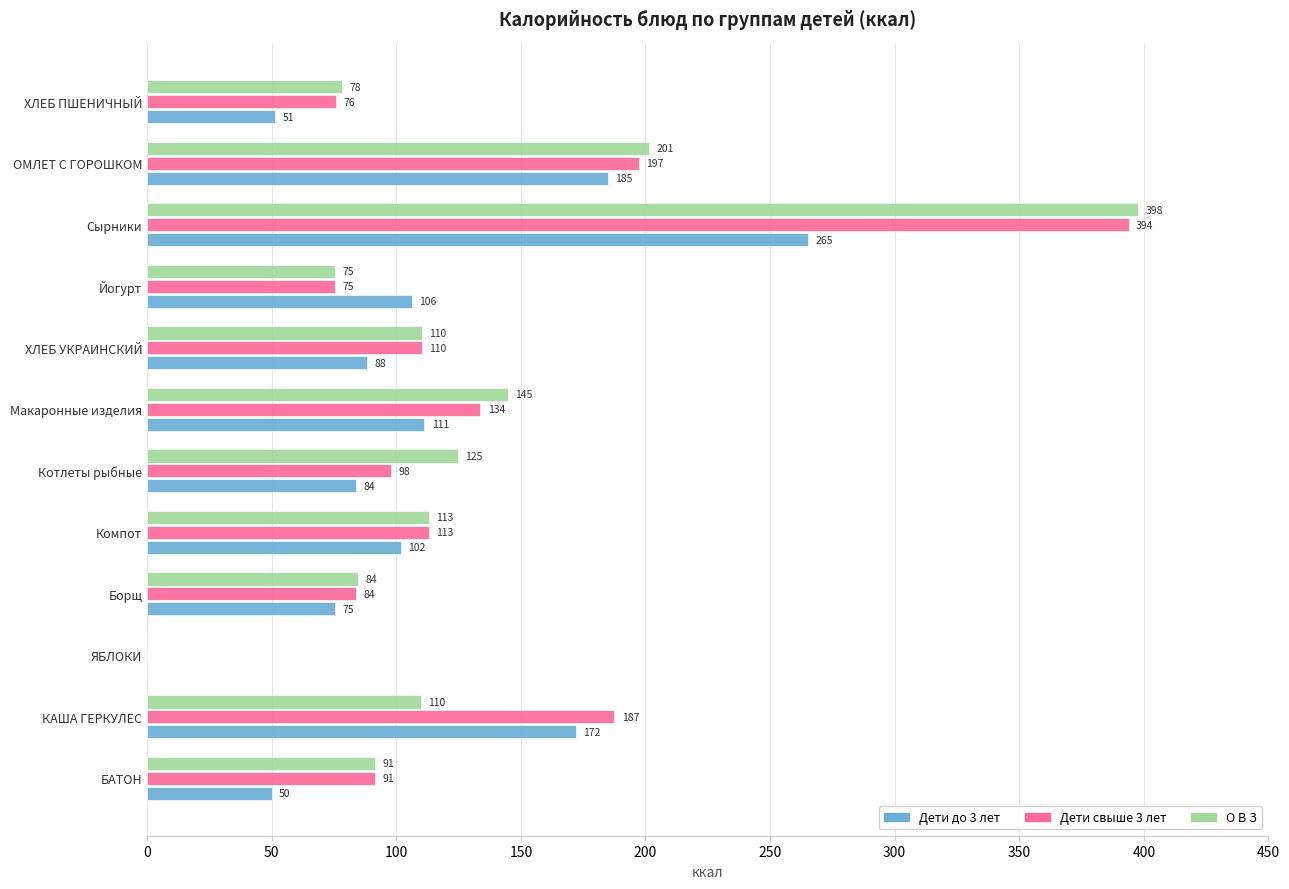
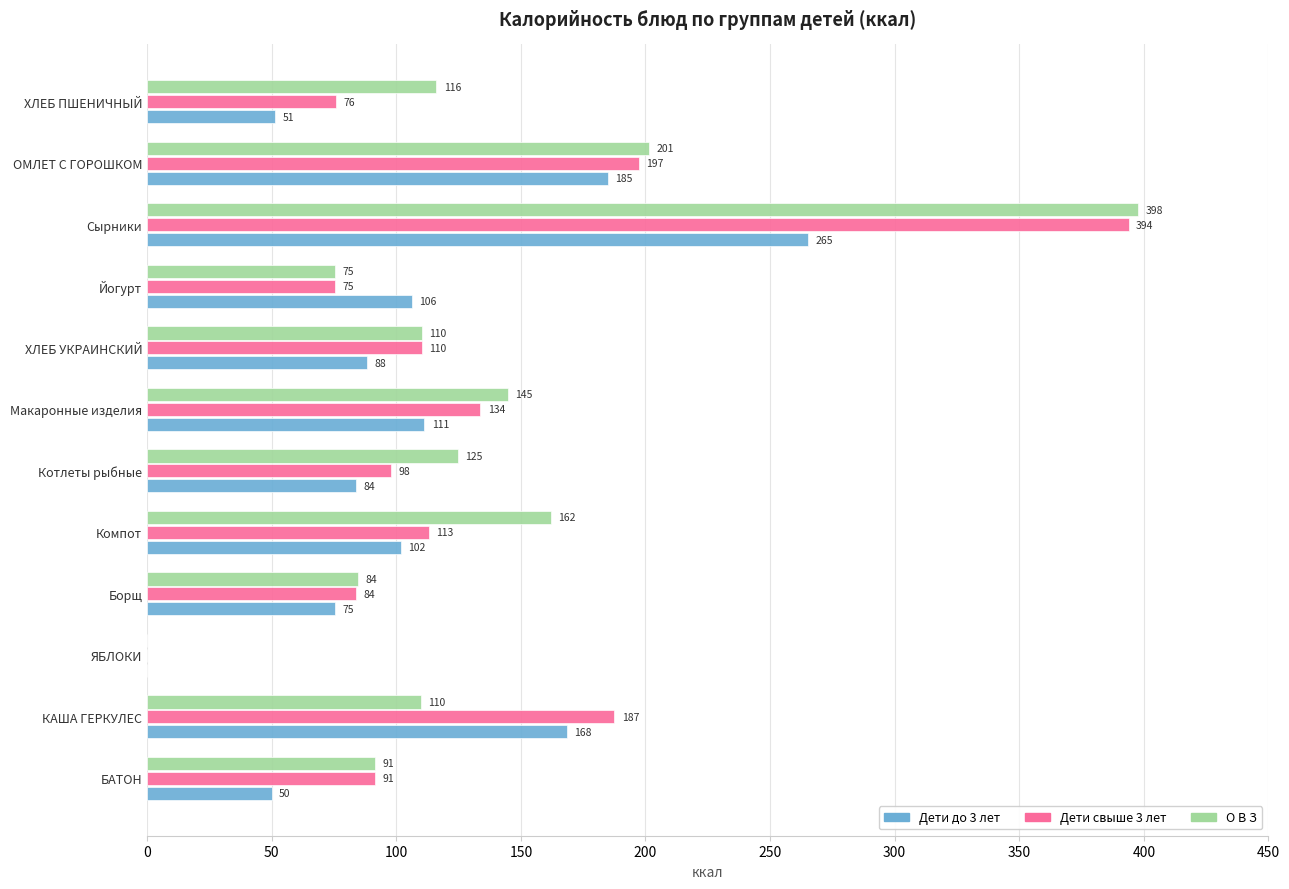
  {
    "Дети до 3 лет": {
      "ХЛЕБ ПШЕНИЧНЫЙ": 51,
      "ОМЛЕТ С ГОРОШКОМ": 185,
      "Сырники": 265,
      "Йогурт": 106,
      "ХЛЕБ УКРАИНСКИЙ": 88,
      "Макаронные изделия": 111,
      "Котлеты рыбные": 84,
      "Компот": 102,
      "Борщ": 75,
-     "КАША ГЕРКУЛЕС": 172,
+     "КАША ГЕРКУЛЕС": 168,
      "БАТОН": 50
    },
    "Дети свыше 3 лет": {
      "ХЛЕБ ПШЕНИЧНЫЙ": 76,
      "ОМЛЕТ С ГОРОШКОМ": 197,
      "Сырники": 394,
      "Йогурт": 75,
      "ХЛЕБ УКРАИНСКИЙ": 110,
      "Макаронные изделия": 134,
      "Котлеты рыбные": 98,
      "Компот": 113,
      "Борщ": 84,
      "КАША ГЕРКУЛЕС": 187,
      "БАТОН": 91
    },
    "О В З": {
-     "ХЛЕБ ПШЕНИЧНЫЙ": 78,
+     "ХЛЕБ ПШЕНИЧНЫЙ": 116,
      "ОМЛЕТ С ГОРОШКОМ": 201,
      "Сырники": 398,
      "Йогурт": 75,
      "ХЛЕБ УКРАИНСКИЙ": 110,
      "Макаронные изделия": 145,
      "Котлеты рыбные": 125,
-     "Компот": 113,
+     "Компот": 162,
      "Борщ": 84,
      "КАША ГЕРКУЛЕС": 110,
      "БАТОН": 91
    }
  }
